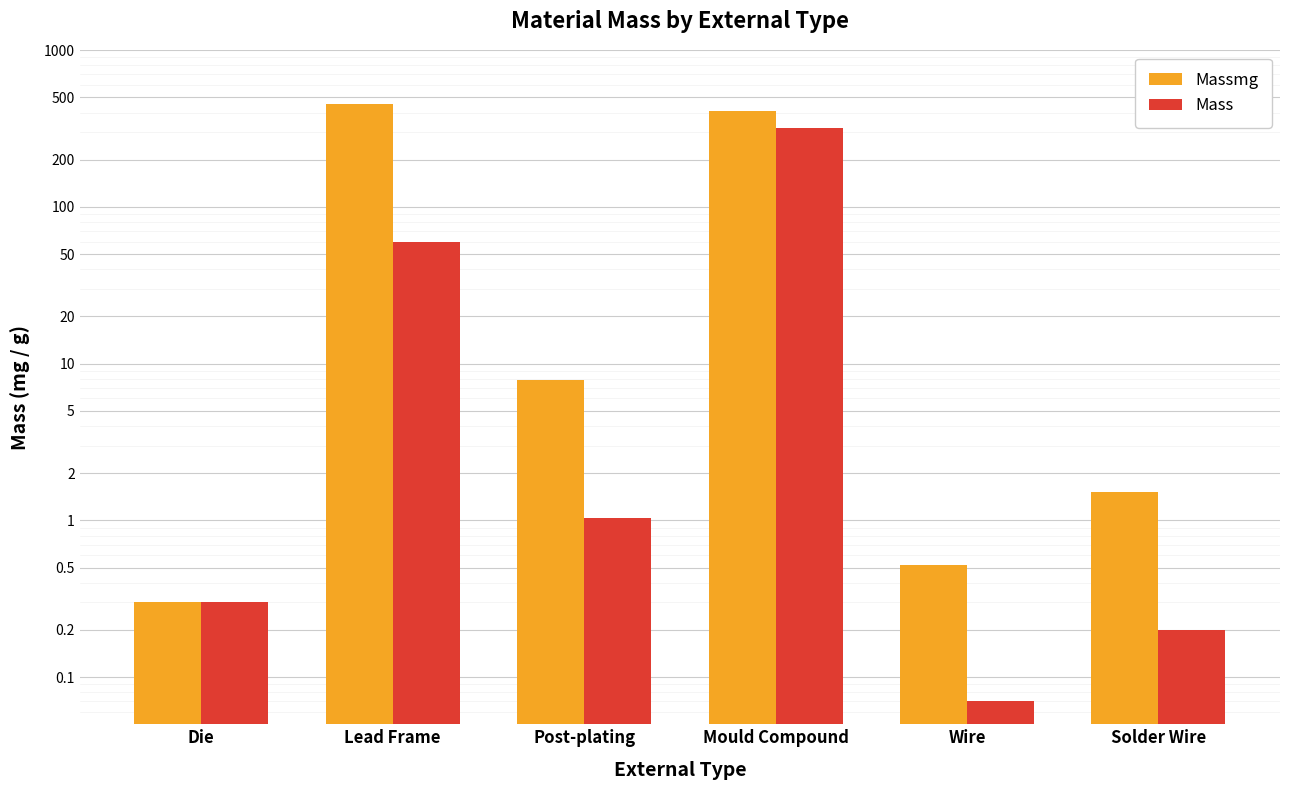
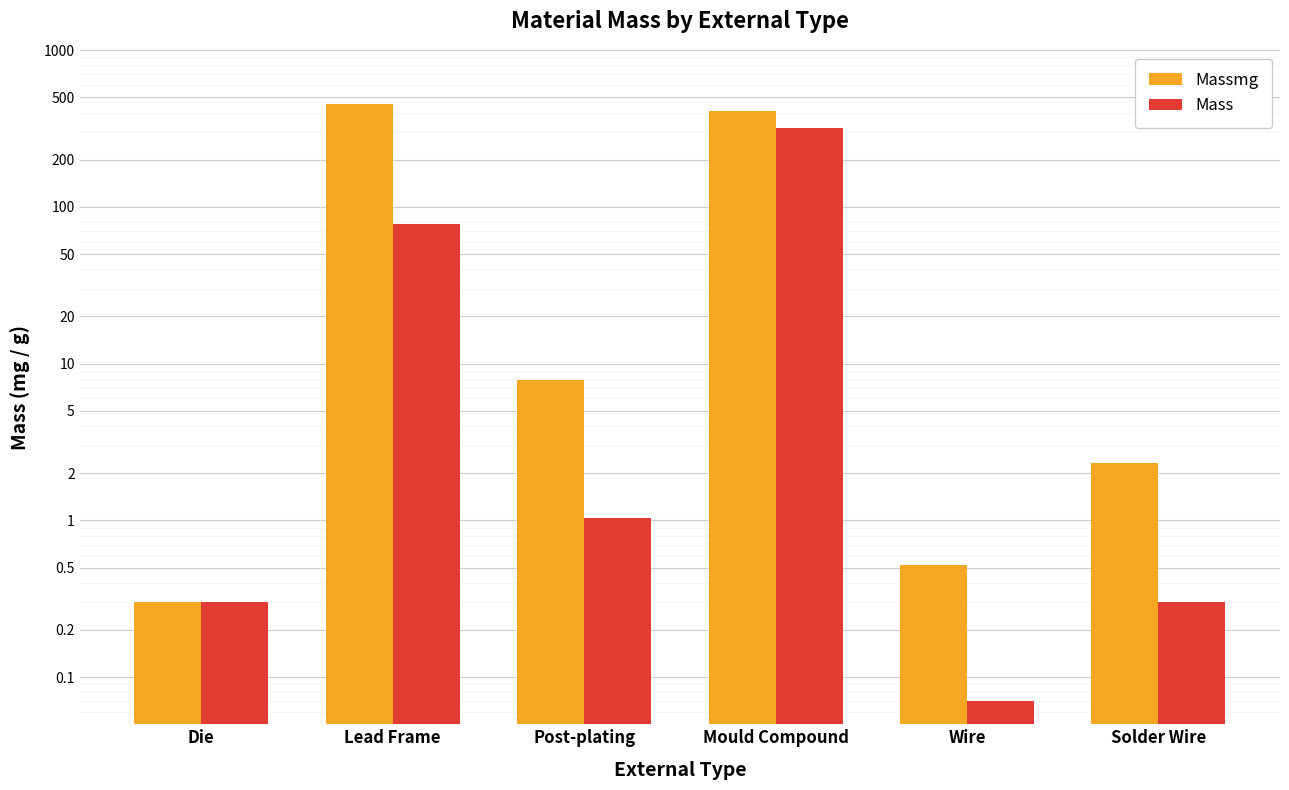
  {
    "Massmg": {
      "Die": 0.3,
      "Lead Frame": 450,
      "Post-plating": 8,
      "Mould Compound": 410,
      "Wire": 0.52,
-     "Solder Wire": 1.5
+     "Solder Wire": 2.3
    },
    "Mass": {
      "Die": 0.3,
-     "Lead Frame": 60,
+     "Lead Frame": 80,
      "Post-plating": 1.0,
      "Mould Compound": 320,
      "Wire": 0.07,
-     "Solder Wire": 0.2
+     "Solder Wire": 0.3
    }
  }
